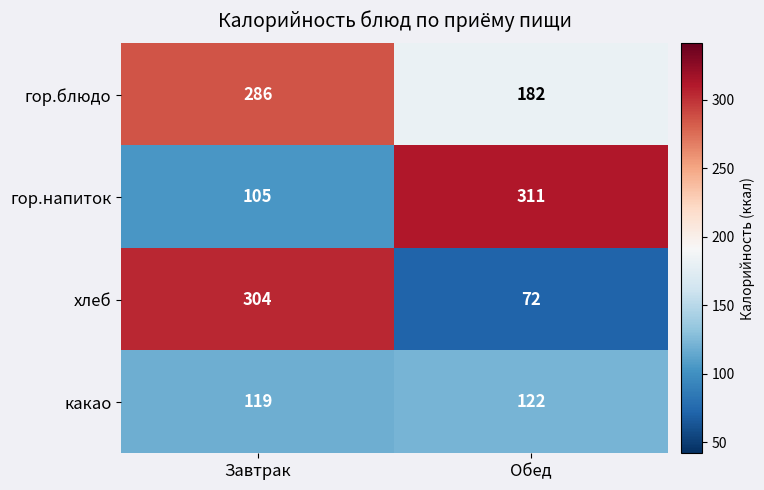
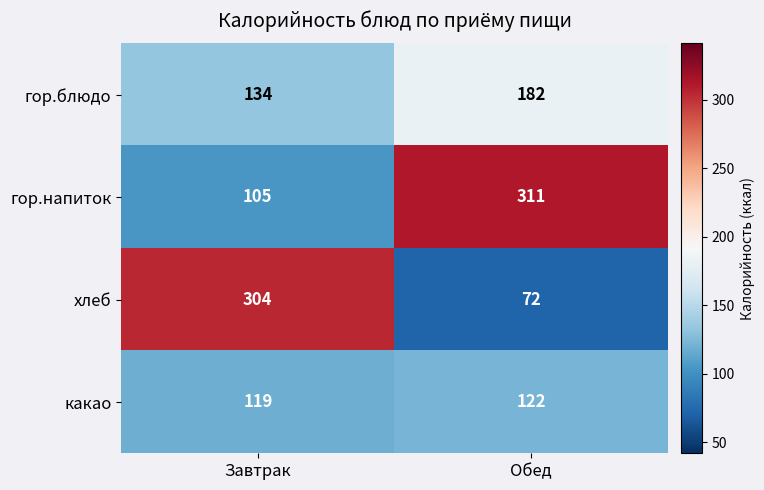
  {
    "гор.блюдо": {
-     "Завтрак": 286,
+     "Завтрак": 134,
      "Обед": 182
    },
    "гор.напиток": {
      "Завтрак": 105,
      "Обед": 311
    },
    "хлеб": {
      "Завтрак": 304,
      "Обед": 72
    },
    "какао": {
      "Завтрак": 119,
      "Обед": 122
    }
  }
